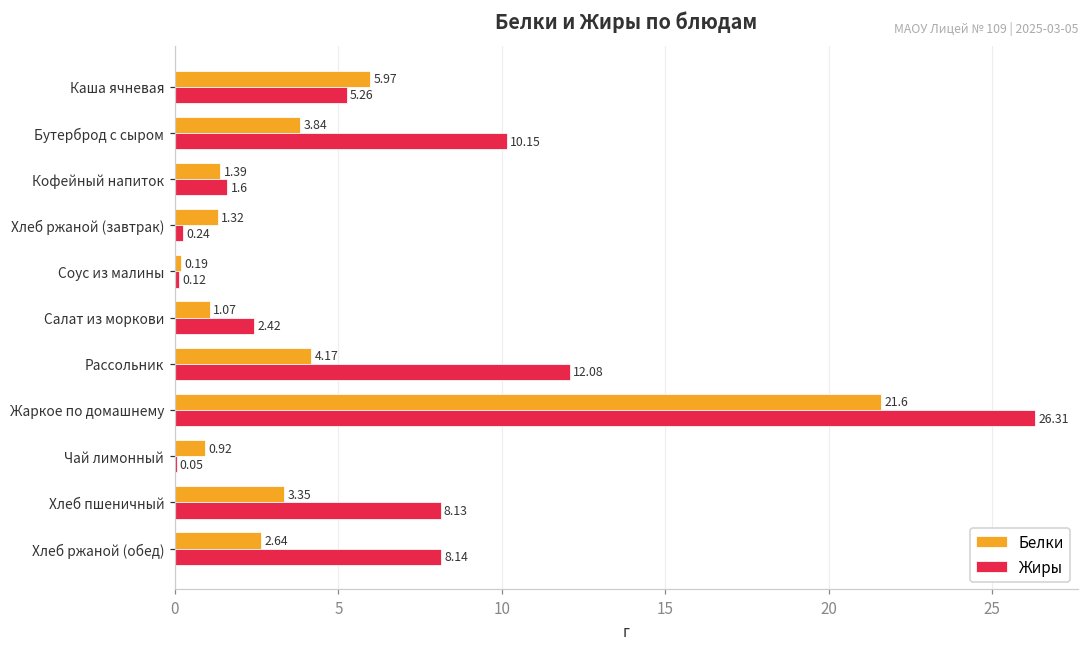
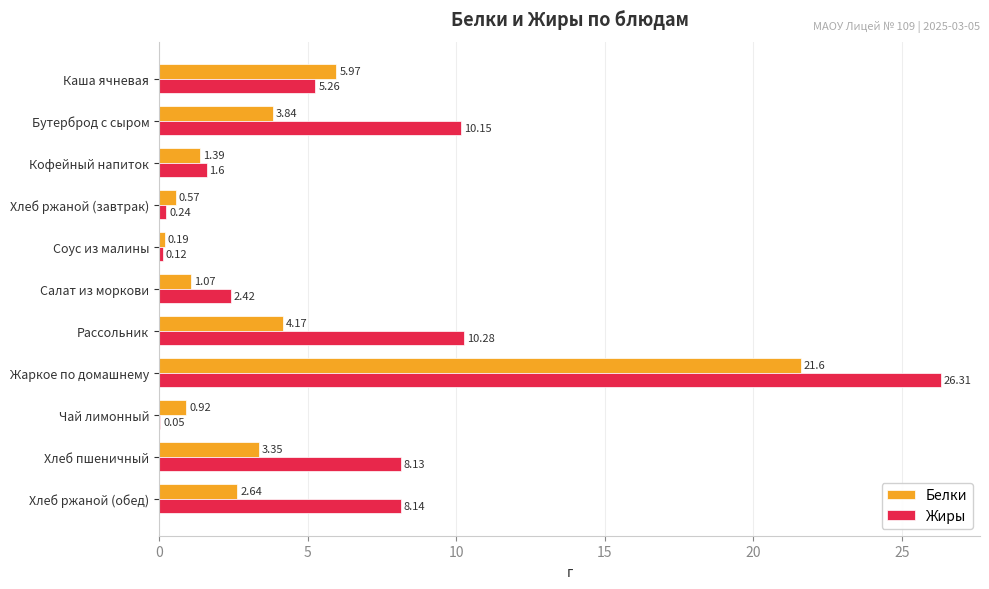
  {
    "Белки": {
      "Каша ячневая": 5.97,
      "Бутерброд с сыром": 3.84,
      "Кофейный напиток": 1.39,
-     "Хлеб ржаной (завтрак)": 1.32,
+     "Хлеб ржаной (завтрак)": 0.57,
      "Соус из малины": 0.19,
      "Салат из моркови": 1.07,
      "Рассольник": 4.17,
      "Жаркое по домашнему": 21.6,
      "Чай лимонный": 0.92,
      "Хлеб пшеничный": 3.35,
      "Хлеб ржаной (обед)": 2.64
    },
    "Жиры": {
      "Каша ячневая": 5.26,
      "Бутерброд с сыром": 10.15,
      "Кофейный напиток": 1.6,
      "Хлеб ржаной (завтрак)": 0.24,
      "Соус из малины": 0.12,
      "Салат из моркови": 2.42,
-     "Рассольник": 12.08,
+     "Рассольник": 10.28,
      "Жаркое по домашнему": 26.31,
      "Чай лимонный": 0.05,
      "Хлеб пшеничный": 8.13,
      "Хлеб ржаной (обед)": 8.14
    }
  }
